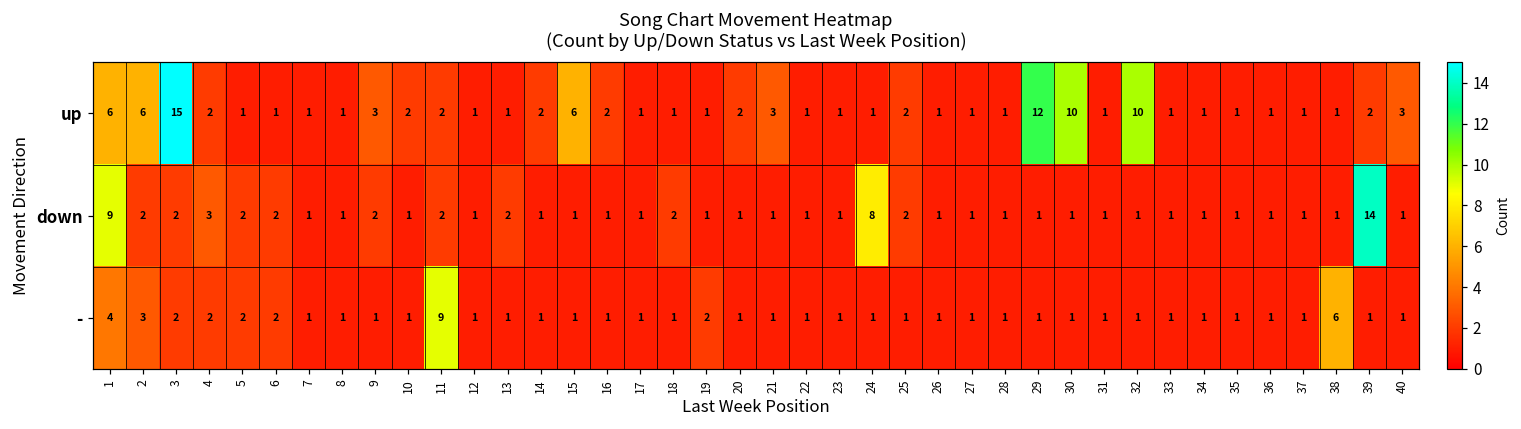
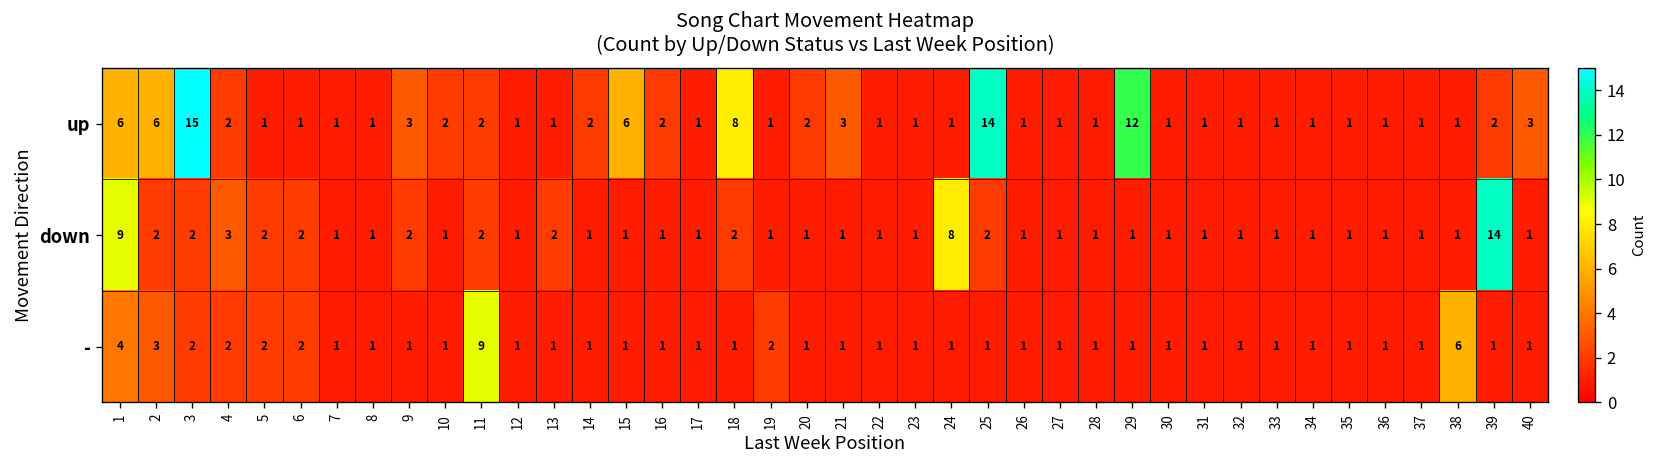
  {
    "up": {
      "1": 6,
      "2": 6,
      "3": 15,
      "4": 2,
      "5": 1,
      "6": 1,
      "7": 1,
      "8": 1,
      "9": 3,
      "10": 2,
      "11": 2,
      "12": 1,
      "13": 1,
      "14": 2,
      "15": 6,
      "16": 2,
      "17": 1,
-     "18": 1,
+     "18": 8,
      "19": 1,
      "20": 2,
      "21": 3,
      "22": 1,
      "23": 1,
      "24": 1,
-     "25": 2,
+     "25": 14,
      "26": 1,
      "27": 1,
      "28": 1,
      "29": 12,
-     "30": 10,
+     "30": 1,
      "31": 1,
-     "32": 10,
+     "32": 1,
      "33": 1,
      "34": 1,
      "35": 1,
      "36": 1,
      "37": 1,
      "38": 1,
      "39": 2,
      "40": 3
    },
    "down": {
      "1": 9,
      "2": 2,
      "3": 2,
      "4": 3,
      "5": 2,
      "6": 2,
      "7": 1,
      "8": 1,
      "9": 2,
      "10": 1,
      "11": 2,
      "12": 1,
      "13": 2,
      "14": 1,
      "15": 1,
      "16": 1,
      "17": 1,
      "18": 2,
      "19": 1,
      "20": 1,
      "21": 1,
      "22": 1,
      "23": 1,
      "24": 8,
      "25": 2,
      "26": 1,
      "27": 1,
      "28": 1,
      "29": 1,
      "30": 1,
      "31": 1,
      "32": 1,
      "33": 1,
      "34": 1,
      "35": 1,
      "36": 1,
      "37": 1,
      "38": 1,
      "39": 14,
      "40": 1
    },
    "-": {
      "1": 4,
      "2": 3,
      "3": 2,
      "4": 2,
      "5": 2,
      "6": 2,
      "7": 1,
      "8": 1,
      "9": 1,
      "10": 1,
      "11": 9,
      "12": 1,
      "13": 1,
      "14": 1,
      "15": 1,
      "16": 1,
      "17": 1,
      "18": 1,
      "19": 2,
      "20": 1,
      "21": 1,
      "22": 1,
      "23": 1,
      "24": 1,
      "25": 1,
      "26": 1,
      "27": 1,
      "28": 1,
      "29": 1,
      "30": 1,
      "31": 1,
      "32": 1,
      "33": 1,
      "34": 1,
      "35": 1,
      "36": 1,
      "37": 1,
      "38": 6,
      "39": 1,
      "40": 1
    }
  }
